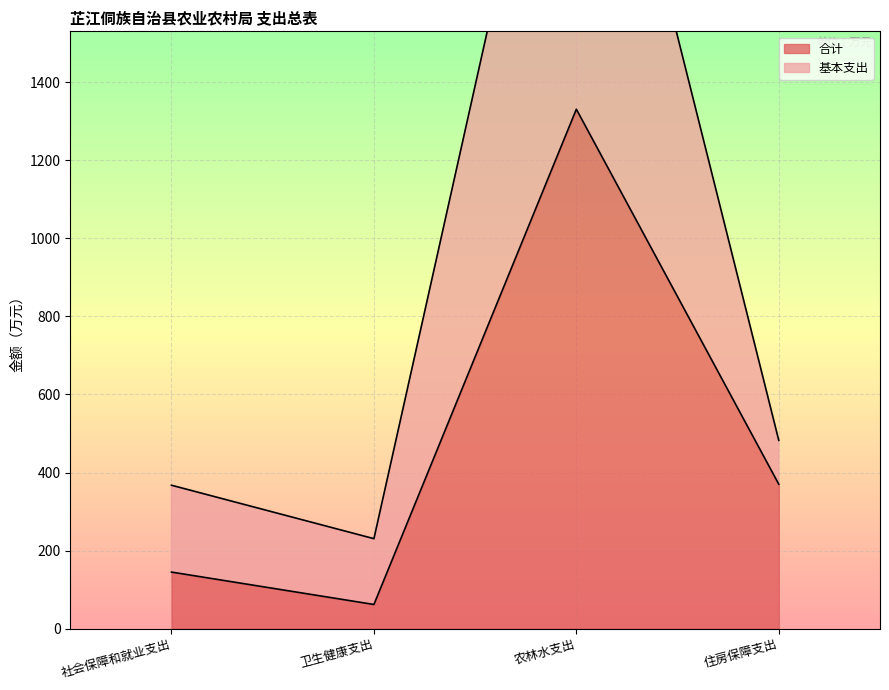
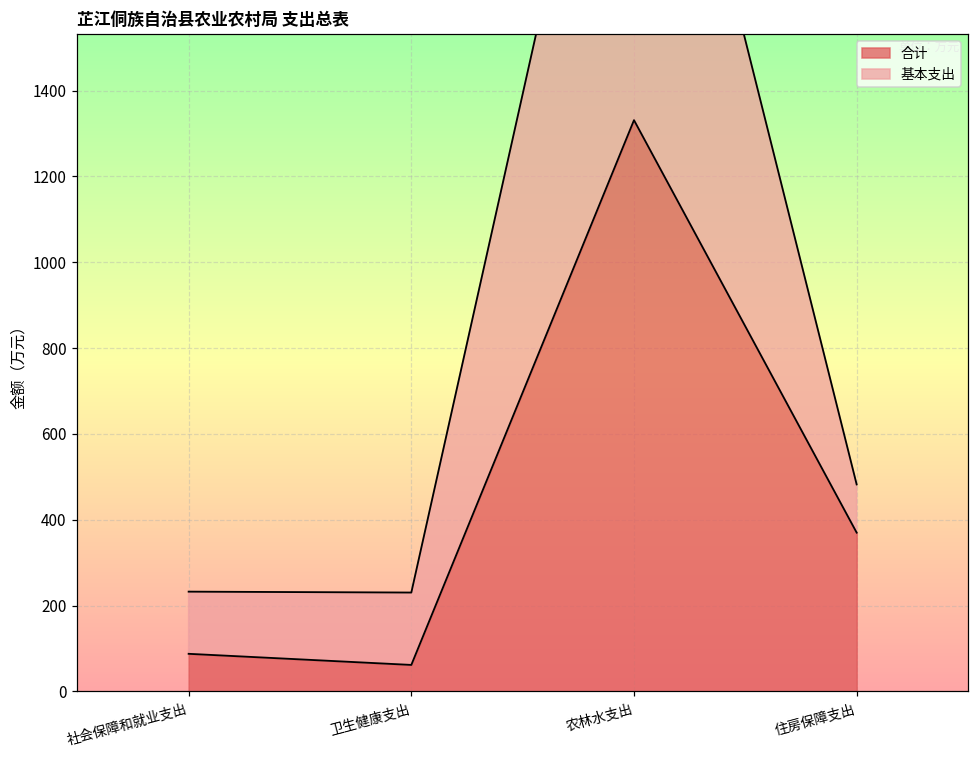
  {
    "合计": {
-     "社会保障和就业支出": 140,
+     "社会保障和就业支出": 90,
      "卫生健康支出": 60,
      "农林水支出": 1330,
      "住房保障支出": 370
    },
    "基本支出": {
-     "社会保障和就业支出": 220,
+     "社会保障和就业支出": 140,
      "卫生健康支出": 170,
      "住房保障支出": 110
    }
  }
